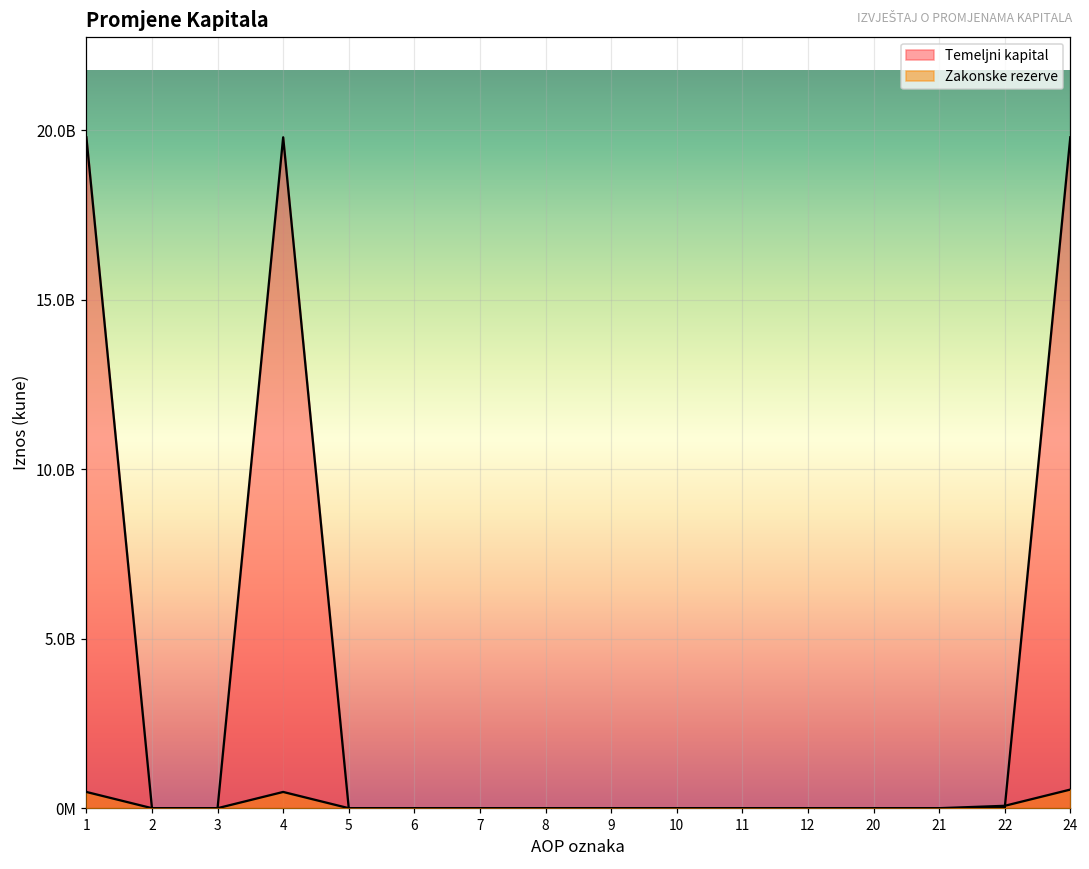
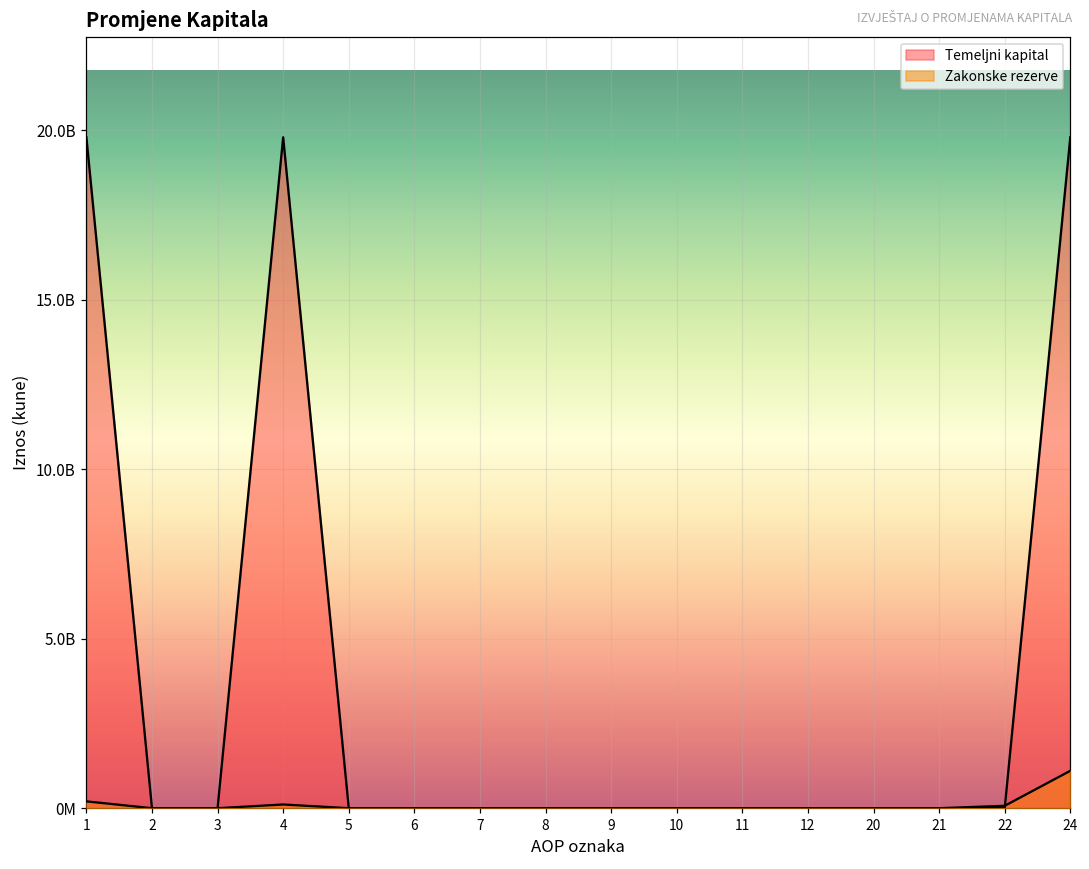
  {
    "Temeljni kapital": {
      "1": 19800000000,
      "4": 19800000000,
      "24": 19800000000
    },
    "Zakonske rezerve": {
-     "1": 500000000,
-     "4": 500000000,
-     "24": 500000000
+     "1": 200000000,
+     "4": 100000000,
+     "24": 1100000000
    }
  }
